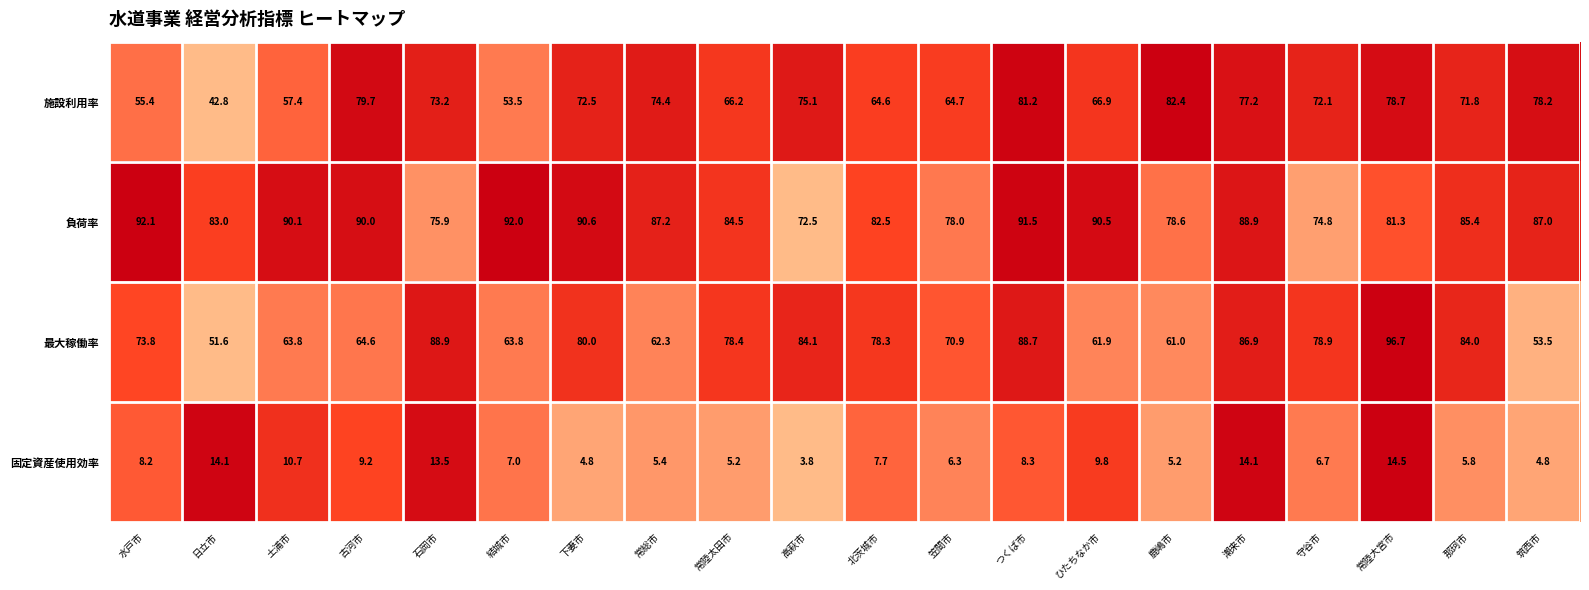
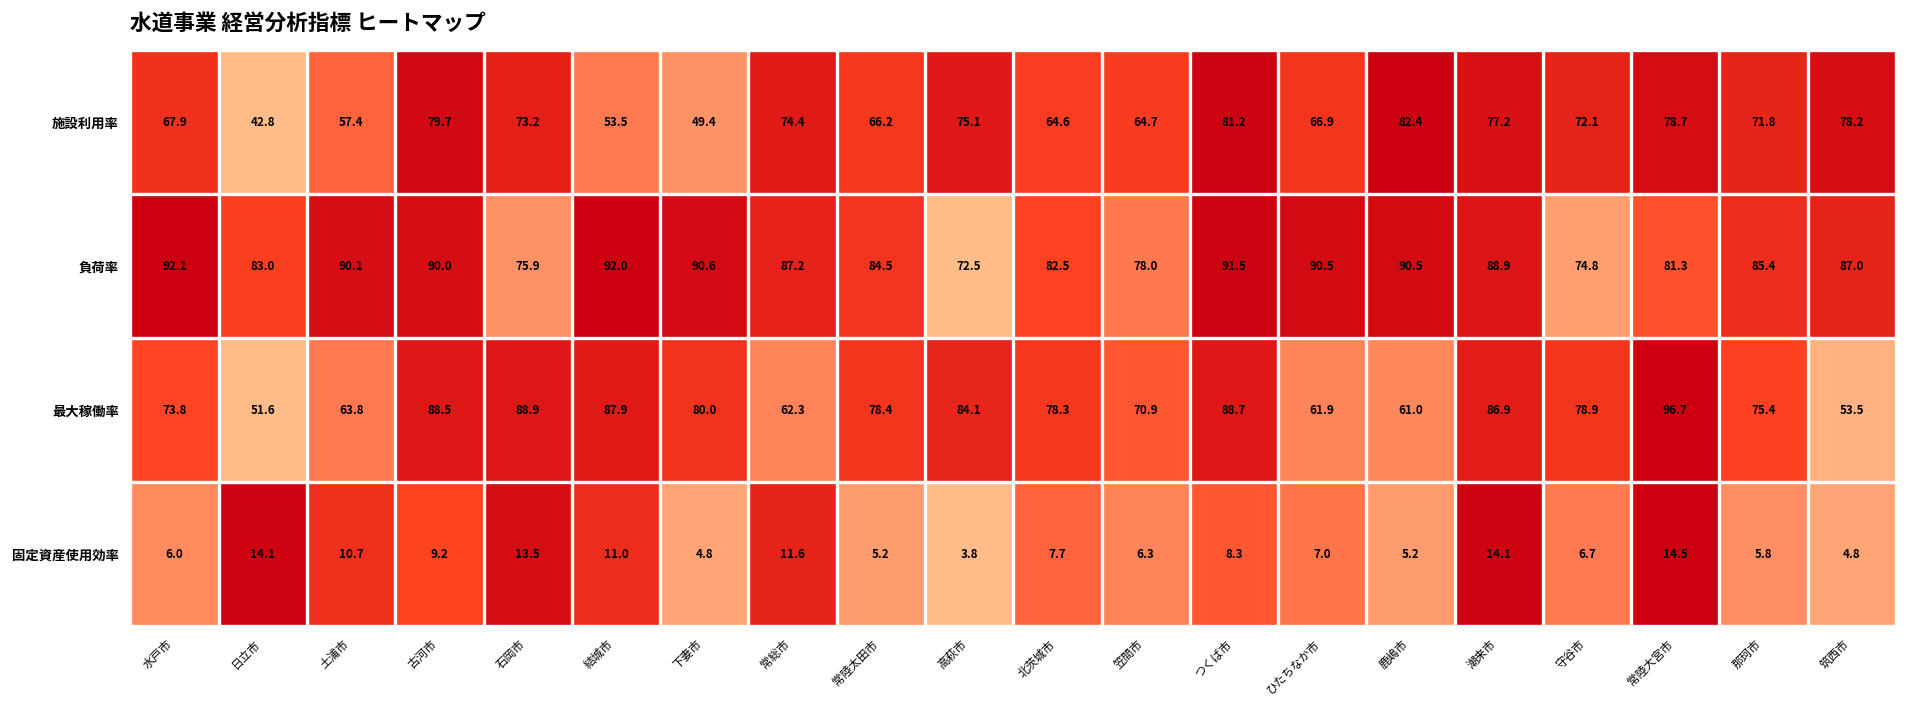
  {
    "施設利用率": {
-     "水戸市": 55.4,
+     "水戸市": 67.9,
      "日立市": 42.8,
      "土浦市": 57.4,
      "古河市": 79.7,
      "石岡市": 73.2,
      "結城市": 53.5,
-     "下妻市": 72.5,
+     "下妻市": 49.4,
      "常総市": 74.4,
      "常陸太田市": 66.2,
      "高萩市": 75.1,
      "北茨城市": 64.6,
      "笠間市": 64.7,
      "つくば市": 81.2,
      "ひたちなか市": 66.9,
      "鹿嶋市": 82.4,
      "潮来市": 77.2,
      "守谷市": 72.1,
      "常陸大宮市": 78.7,
      "那珂市": 71.8,
      "筑西市": 78.2
    },
    "負荷率": {
      "水戸市": 92.1,
      "日立市": 83.0,
      "土浦市": 90.1,
      "古河市": 90.0,
      "石岡市": 75.9,
      "結城市": 92.0,
      "下妻市": 90.6,
      "常総市": 87.2,
      "常陸太田市": 84.5,
      "高萩市": 72.5,
      "北茨城市": 82.5,
      "笠間市": 78.0,
      "つくば市": 91.5,
      "ひたちなか市": 90.5,
-     "鹿嶋市": 78.6,
+     "鹿嶋市": 90.5,
      "潮来市": 88.9,
      "守谷市": 74.8,
      "常陸大宮市": 81.3,
      "那珂市": 85.4,
      "筑西市": 87.0
    },
    "最大稼働率": {
      "水戸市": 73.8,
      "日立市": 51.6,
      "土浦市": 63.8,
-     "古河市": 64.6,
+     "古河市": 88.5,
      "石岡市": 88.9,
-     "結城市": 63.8,
+     "結城市": 87.9,
      "下妻市": 80.0,
      "常総市": 62.3,
      "常陸太田市": 78.4,
      "高萩市": 84.1,
      "北茨城市": 78.3,
      "笠間市": 70.9,
      "つくば市": 88.7,
      "ひたちなか市": 61.9,
      "鹿嶋市": 61.0,
      "潮来市": 86.9,
      "守谷市": 78.9,
      "常陸大宮市": 96.7,
-     "那珂市": 84.0,
+     "那珂市": 75.4,
      "筑西市": 53.5
    },
    "固定資産使用効率": {
-     "水戸市": 8.2,
+     "水戸市": 6.0,
      "日立市": 14.1,
      "土浦市": 10.7,
      "古河市": 9.2,
      "石岡市": 13.5,
-     "結城市": 7.0,
+     "結城市": 11.0,
      "下妻市": 4.8,
-     "常総市": 5.4,
+     "常総市": 11.6,
      "常陸太田市": 5.2,
      "高萩市": 3.8,
      "北茨城市": 7.7,
      "笠間市": 6.3,
      "つくば市": 8.3,
-     "ひたちなか市": 9.8,
+     "ひたちなか市": 7.0,
      "鹿嶋市": 5.2,
      "潮来市": 14.1,
      "守谷市": 6.7,
      "常陸大宮市": 14.5,
      "那珂市": 5.8,
      "筑西市": 4.8
    }
  }
